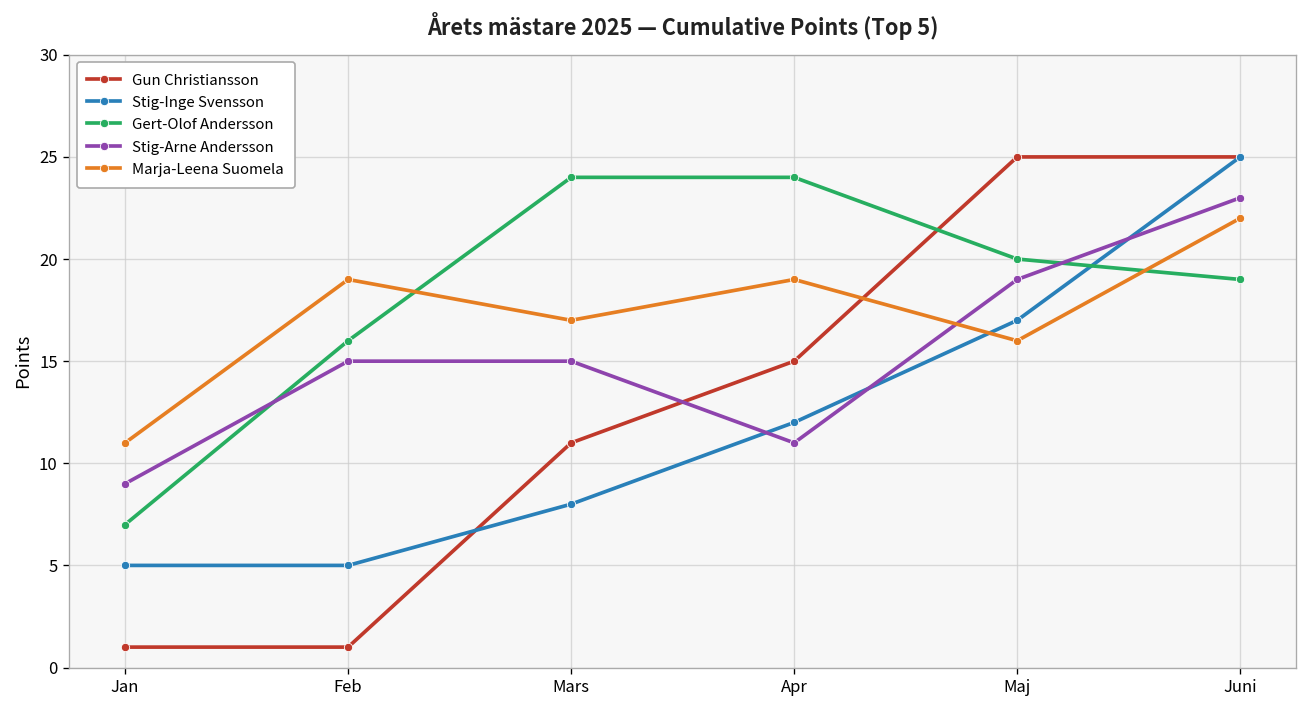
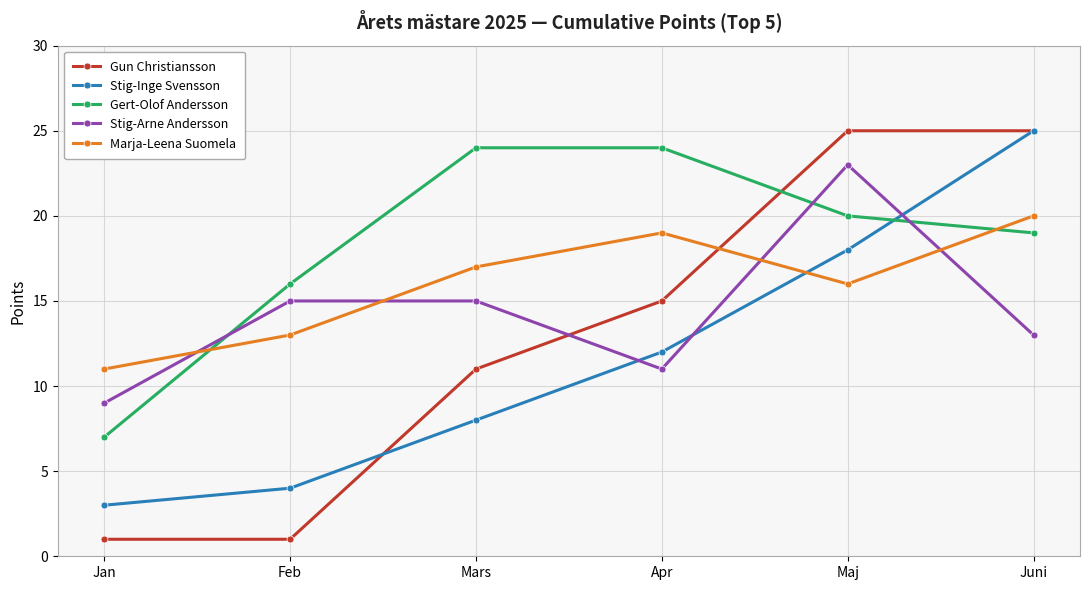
  {
    "Gun Christiansson": {
      "Jan": 1,
      "Feb": 1,
      "Mars": 11,
      "Apr": 15,
      "Maj": 25
    },
    "Stig-Inge Svensson": {
-     "Jan": 5,
-     "Feb": 5,
+     "Jan": 3,
+     "Feb": 4,
      "Mars": 8,
      "Apr": 12,
-     "Maj": 17
+     "Maj": 18
    },
    "Gert-Olof Andersson": {
      "Jan": 7,
      "Feb": 16,
      "Mars": 24,
      "Apr": 24,
      "Maj": 20,
      "Juni": 19
    },
    "Stig-Arne Andersson": {
      "Jan": 9,
      "Feb": 15,
      "Mars": 15,
      "Apr": 11,
-     "Maj": 19,
-     "Juni": 23
+     "Maj": 23,
+     "Juni": 13
    },
    "Marja-Leena Suomela": {
      "Jan": 11,
-     "Feb": 19,
+     "Feb": 13,
      "Mars": 17,
      "Apr": 19,
      "Maj": 16,
-     "Juni": 22
+     "Juni": 20
    }
  }
